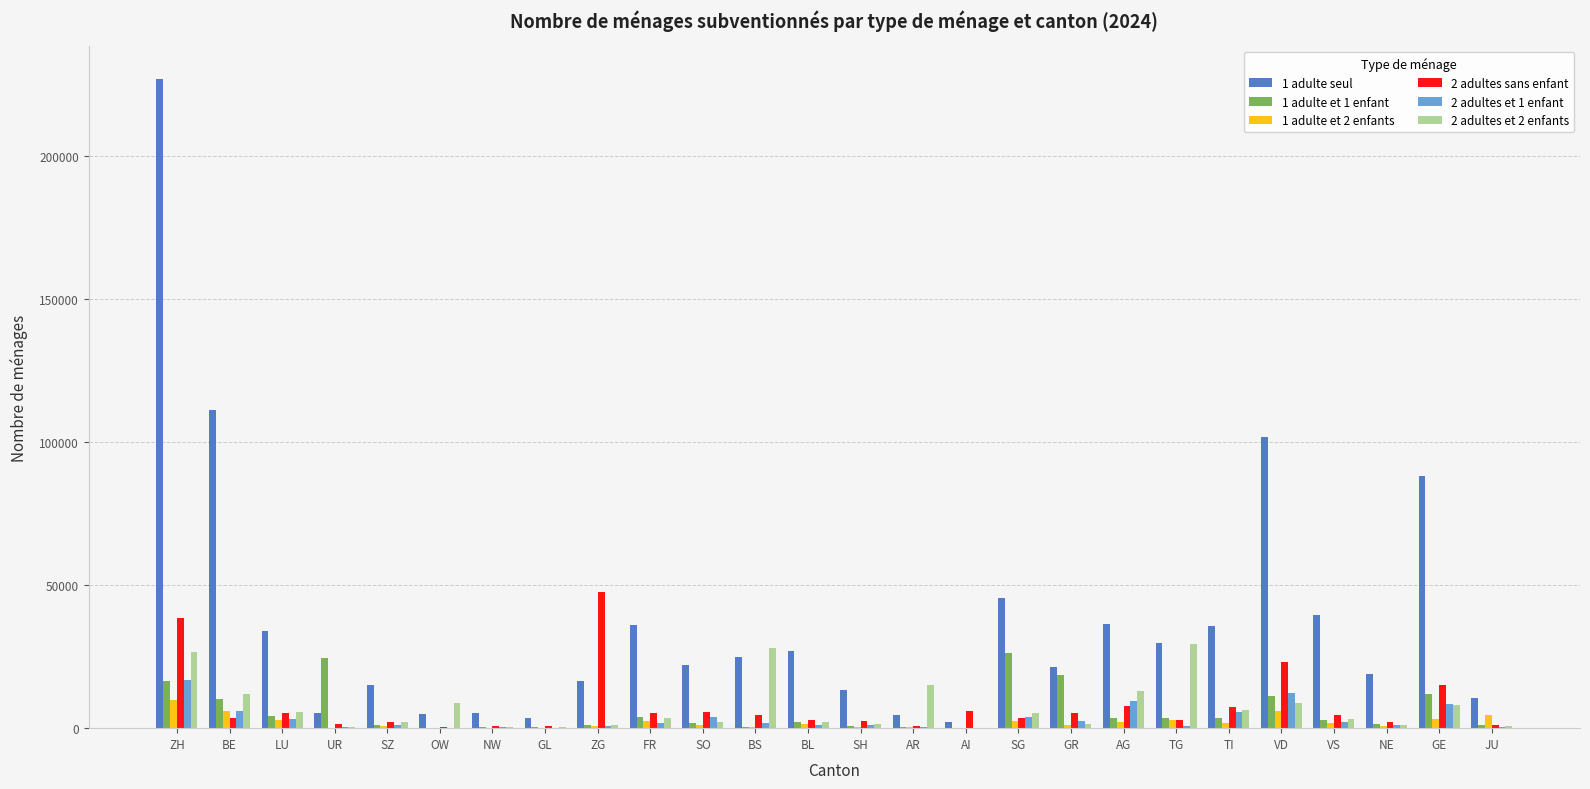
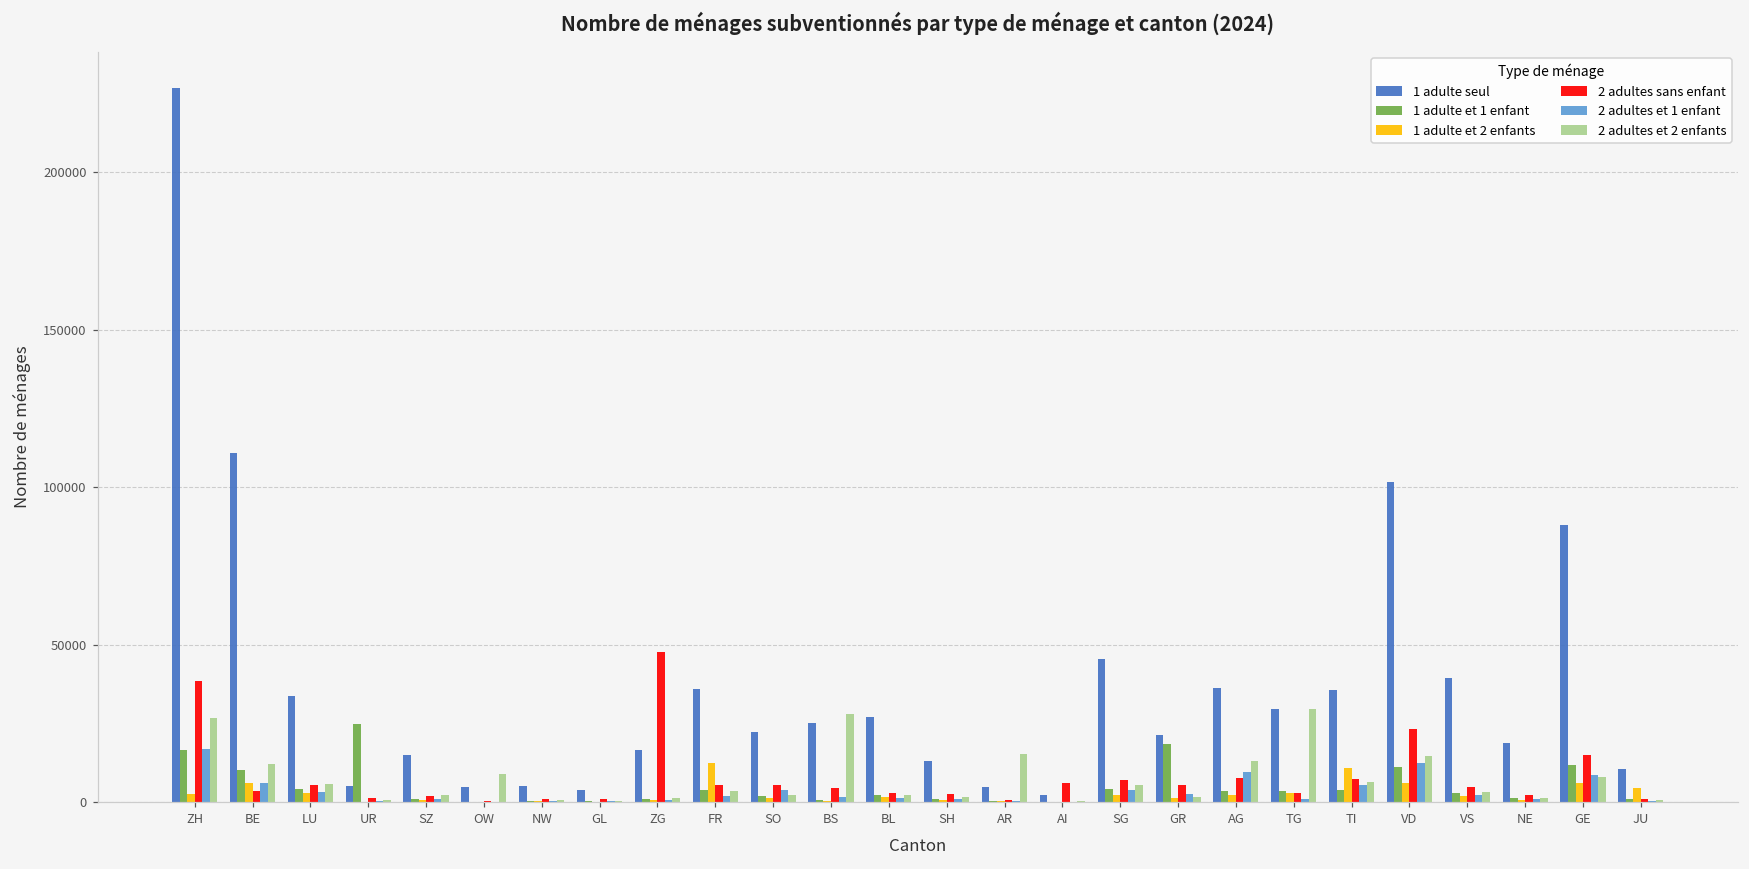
  {
    "1 adulte et 1 enfant": {
      "ZH": 17000,
      "BE": 10000,
      "LU": 4000,
      "UR": 25000,
      "SZ": 1000,
      "ZG": 1000,
      "FR": 4000,
      "SO": 2000,
      "BL": 2000,
-     "SG": 26000,
+     "SG": 4000,
      "GR": 19000,
      "AG": 3000,
      "TG": 4000,
      "TI": 4000,
      "VD": 11000,
      "VS": 3000,
      "NE": 1000,
      "GE": 12000,
      "JU": 1000
    },
    "1 adulte et 2 enfants": {
-     "ZH": 10000,
+     "ZH": 3000,
      "BE": 6000,
      "LU": 3000,
-     "FR": 3000,
+     "FR": 12000,
      "SO": 1000,
      "BL": 2000,
      "SG": 2000,
      "GR": 1000,
      "AG": 2000,
      "TG": 3000,
-     "TI": 2000,
+     "TI": 11000,
      "VD": 6000,
      "VS": 2000,
-     "GE": 3000,
+     "GE": 6000,
      "JU": 5000
    },
    "2 adultes sans enfant": {
      "ZH": 39000,
      "BE": 3000,
      "LU": 5000,
      "UR": 1000,
      "SZ": 2000,
      "NW": 1000,
      "ZG": 48000,
      "FR": 5000,
      "SO": 5000,
      "BS": 5000,
      "BL": 3000,
      "SH": 3000,
      "AI": 6000,
-     "SG": 3000,
+     "SG": 7000,
      "GR": 5000,
      "AG": 8000,
      "TG": 3000,
      "TI": 7000,
      "VD": 23000,
      "VS": 5000,
      "NE": 2000,
      "GE": 15000,
      "JU": 1000
    },
    "2 adultes et 2 enfants": {
      "ZH": 27000,
      "BE": 12000,
      "LU": 6000,
      "SZ": 2000,
      "OW": 9000,
      "ZG": 1000,
      "FR": 4000,
      "SO": 2000,
      "BS": 28000,
      "BL": 2000,
      "SH": 2000,
      "AR": 15000,
      "SG": 5000,
      "GR": 1000,
      "AG": 13000,
      "TG": 30000,
      "TI": 6000,
-     "VD": 9000,
+     "VD": 15000,
      "VS": 3000,
      "NE": 1000,
      "GE": 8000
    }
  }
